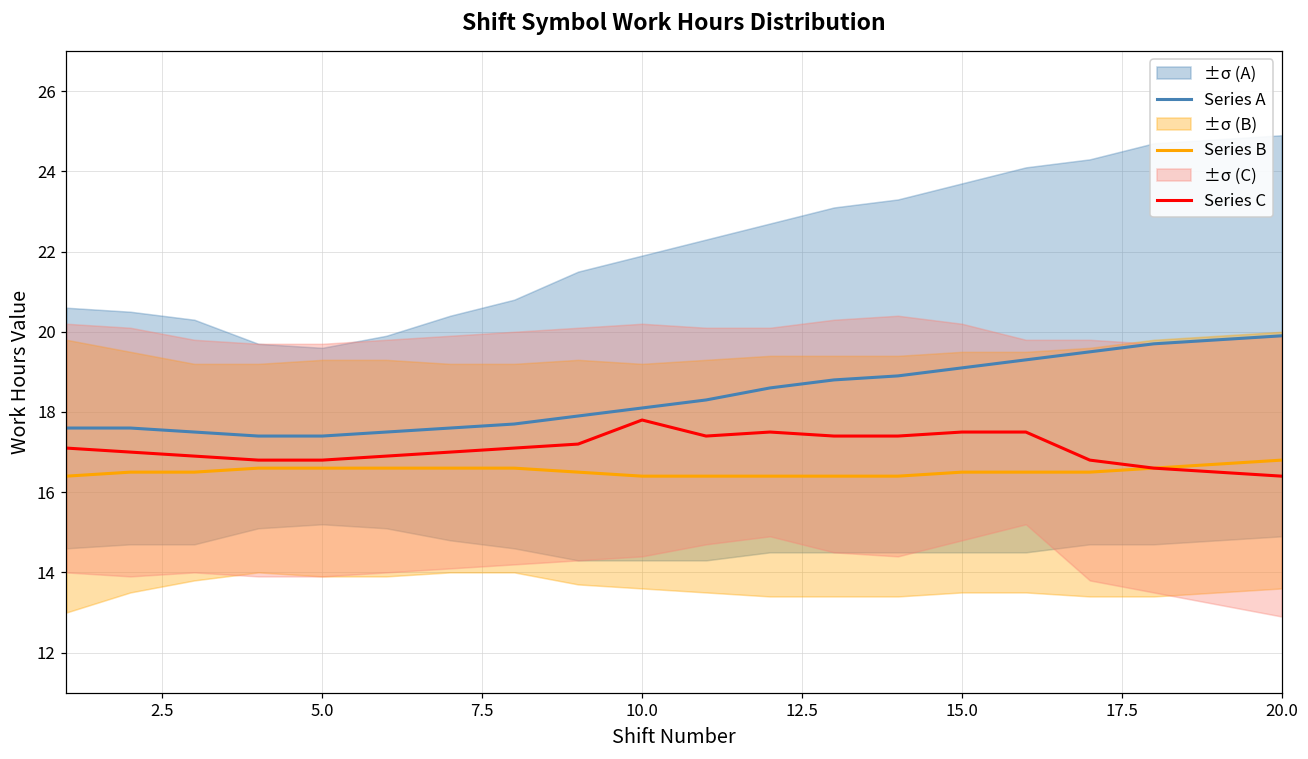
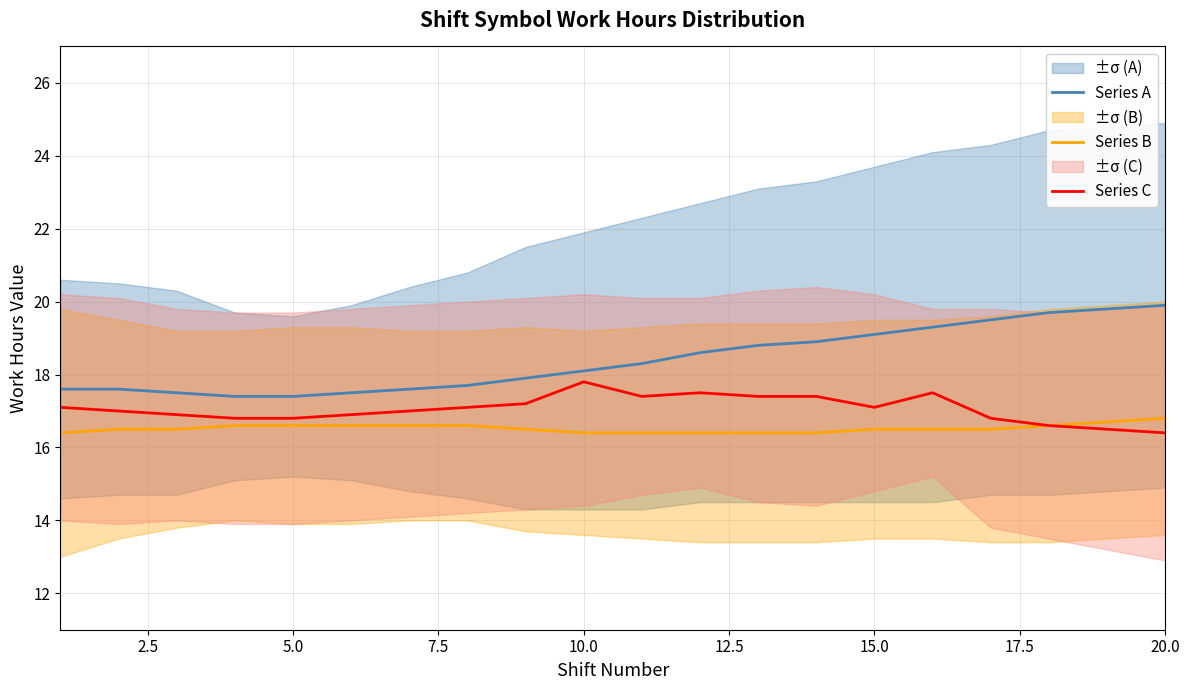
  {
    "Series C": {
      "5.0": 16.8,
      "10.0": 17.8,
-     "15.0": 17.5,
+     "15.0": 17.1,
      "20.0": 16.4
    }
  }
